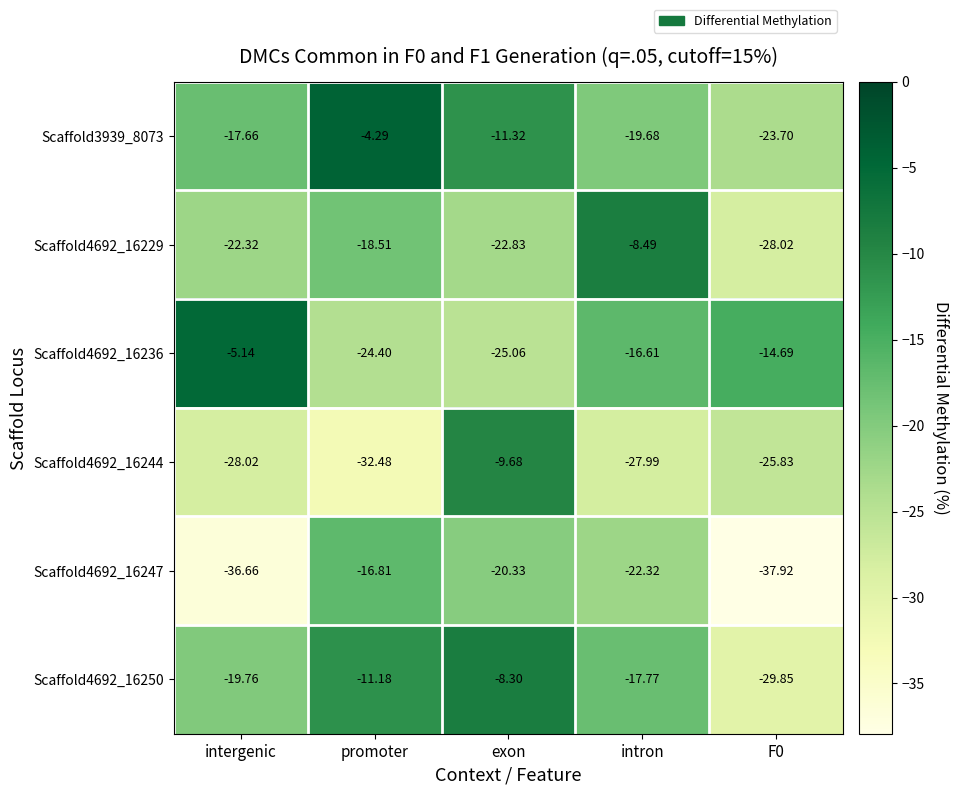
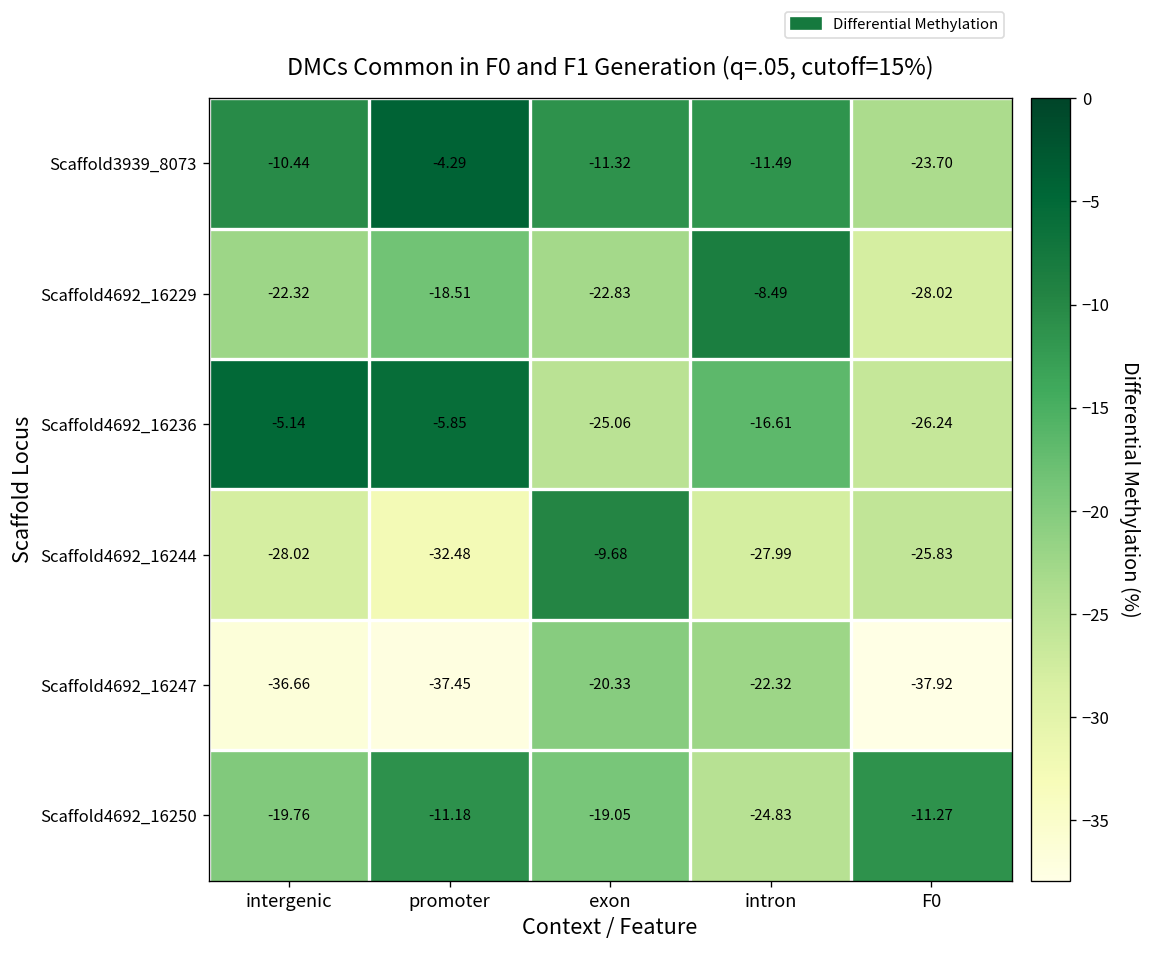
  {
    "Scaffold3939_8073": {
-     "intergenic": -17.66,
+     "intergenic": -10.44,
      "promoter": -4.29,
      "exon": -11.32,
-     "intron": -19.68,
+     "intron": -11.49,
      "F0": -23.70
    },
    "Scaffold4692_16229": {
      "intergenic": -22.32,
      "promoter": -18.51,
      "exon": -22.83,
      "intron": -8.49,
      "F0": -28.02
    },
    "Scaffold4692_16236": {
      "intergenic": -5.14,
-     "promoter": -24.40,
+     "promoter": -5.85,
      "exon": -25.06,
      "intron": -16.61,
-     "F0": -14.69
+     "F0": -26.24
    },
    "Scaffold4692_16244": {
      "intergenic": -28.02,
      "promoter": -32.48,
      "exon": -9.68,
      "intron": -27.99,
      "F0": -25.83
    },
    "Scaffold4692_16247": {
      "intergenic": -36.66,
-     "promoter": -16.81,
+     "promoter": -37.45,
      "exon": -20.33,
      "intron": -22.32,
      "F0": -37.92
    },
    "Scaffold4692_16250": {
      "intergenic": -19.76,
      "promoter": -11.18,
-     "exon": -8.30,
-     "intron": -17.77,
-     "F0": -29.85
+     "exon": -19.05,
+     "intron": -24.83,
+     "F0": -11.27
    }
  }
